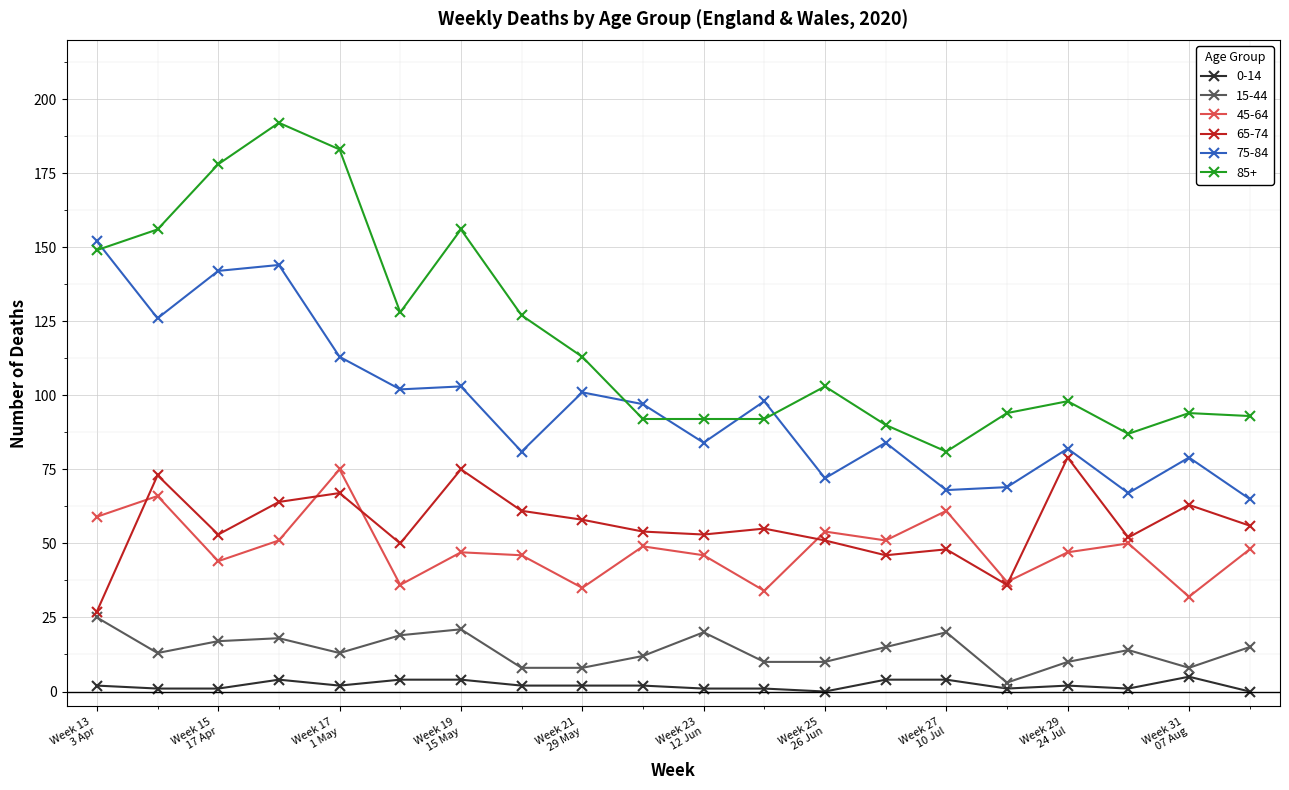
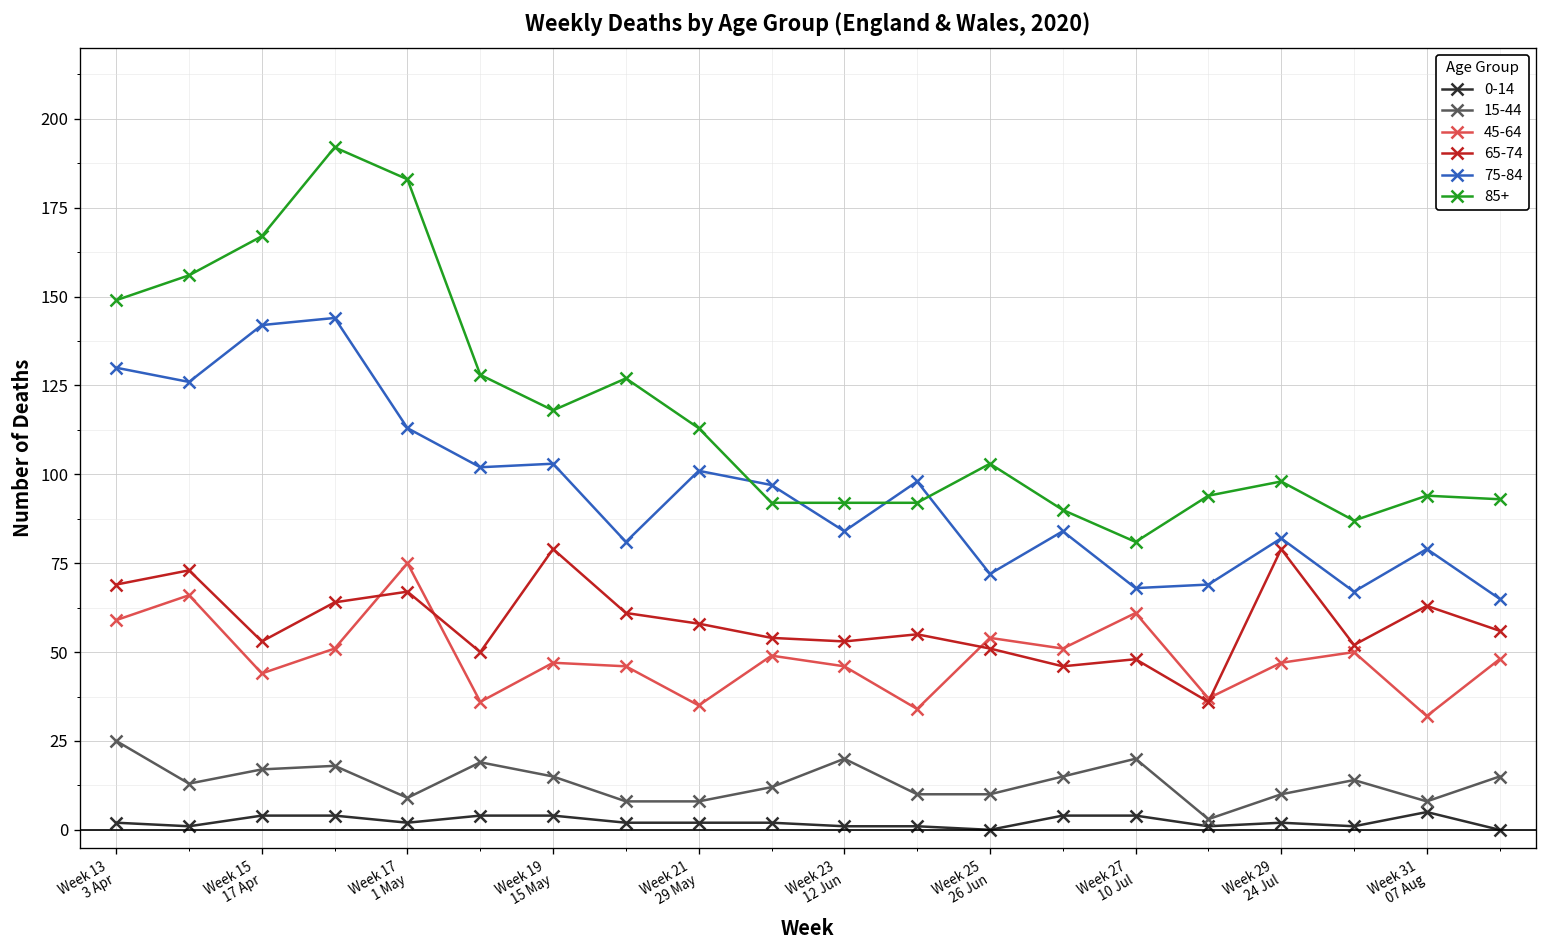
  {
    "0-14": {
      "Week 13 3 Apr": 2,
-     "Week 15 17 Apr": 1,
+     "Week 15 17 Apr": 4,
      "Week 17 1 May": 2,
      "Week 19 15 May": 4,
      "Week 21 29 May": 2,
      "Week 23 12 Jun": 1,
      "Week 25 26 Jun": 0,
      "Week 27 10 Jul": 4,
      "Week 29 24 Jul": 2,
      "Week 31 07 Aug": 5
    },
    "15-44": {
      "Week 13 3 Apr": 25,
      "Week 15 17 Apr": 17,
-     "Week 17 1 May": 13,
-     "Week 19 15 May": 21,
+     "Week 17 1 May": 9,
+     "Week 19 15 May": 15,
      "Week 21 29 May": 8,
      "Week 23 12 Jun": 20,
      "Week 25 26 Jun": 10,
      "Week 27 10 Jul": 20,
      "Week 29 24 Jul": 10,
      "Week 31 07 Aug": 8
    },
    "45-64": {
      "Week 13 3 Apr": 59,
      "Week 15 17 Apr": 44,
      "Week 17 1 May": 75,
      "Week 19 15 May": 47,
      "Week 21 29 May": 35,
      "Week 23 12 Jun": 46,
      "Week 25 26 Jun": 54,
      "Week 27 10 Jul": 61,
      "Week 29 24 Jul": 47,
      "Week 31 07 Aug": 32
    },
    "65-74": {
-     "Week 13 3 Apr": 27,
+     "Week 13 3 Apr": 69,
      "Week 15 17 Apr": 53,
      "Week 17 1 May": 67,
-     "Week 19 15 May": 75,
+     "Week 19 15 May": 79,
      "Week 21 29 May": 58,
      "Week 23 12 Jun": 53,
      "Week 25 26 Jun": 51,
      "Week 27 10 Jul": 48,
      "Week 29 24 Jul": 79,
      "Week 31 07 Aug": 63
    },
    "75-84": {
-     "Week 13 3 Apr": 152,
+     "Week 13 3 Apr": 130,
      "Week 15 17 Apr": 142,
      "Week 17 1 May": 113,
      "Week 19 15 May": 103,
      "Week 21 29 May": 101,
      "Week 23 12 Jun": 84,
      "Week 25 26 Jun": 72,
      "Week 27 10 Jul": 68,
      "Week 29 24 Jul": 82,
      "Week 31 07 Aug": 79
    },
    "85+": {
      "Week 13 3 Apr": 149,
-     "Week 15 17 Apr": 178,
+     "Week 15 17 Apr": 167,
      "Week 17 1 May": 183,
-     "Week 19 15 May": 156,
+     "Week 19 15 May": 118,
      "Week 21 29 May": 113,
      "Week 23 12 Jun": 92,
      "Week 25 26 Jun": 103,
      "Week 27 10 Jul": 81,
      "Week 29 24 Jul": 98,
      "Week 31 07 Aug": 94
    }
  }
